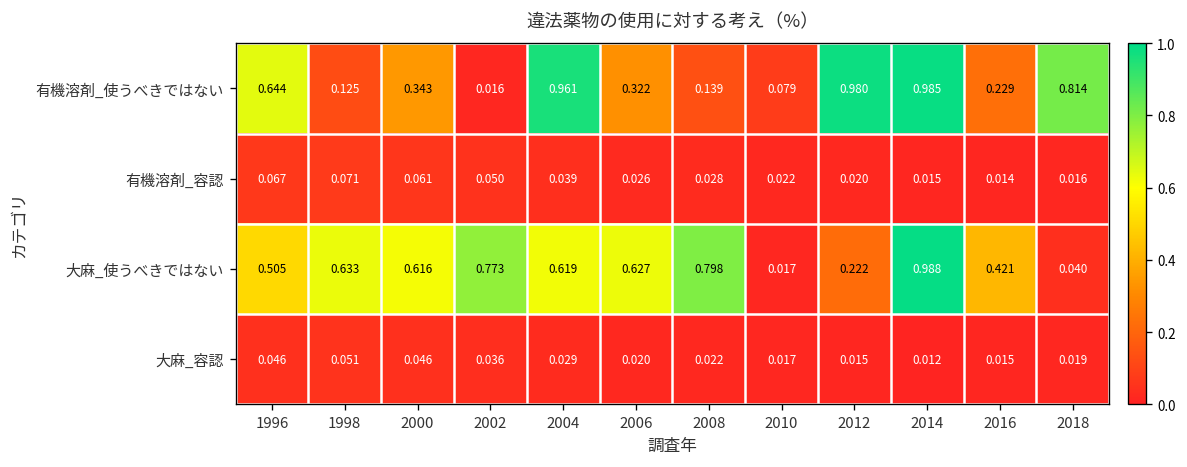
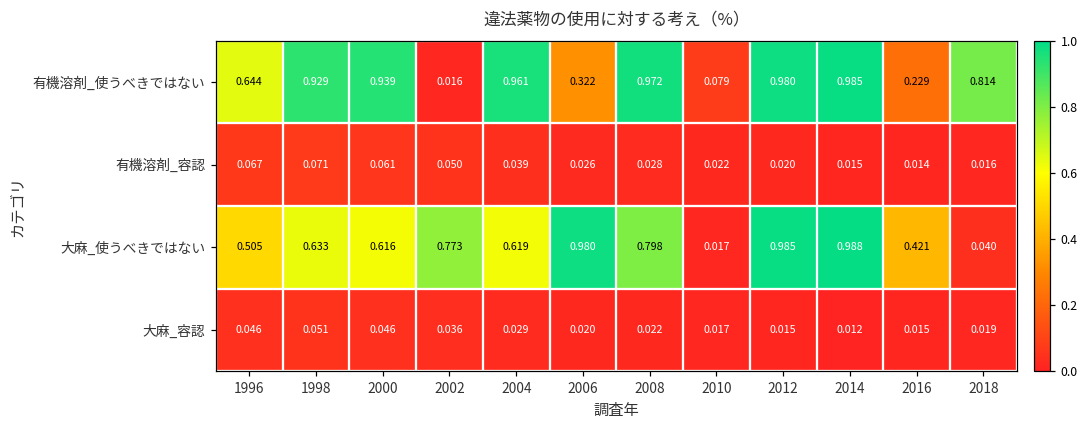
  {
    "有機溶剤_使うべきではない": {
      "1996": 0.644,
-     "1998": 0.125,
-     "2000": 0.343,
+     "1998": 0.929,
+     "2000": 0.939,
      "2002": 0.016,
      "2004": 0.961,
      "2006": 0.322,
-     "2008": 0.139,
+     "2008": 0.972,
      "2010": 0.079,
      "2012": 0.980,
      "2014": 0.985,
      "2016": 0.229,
      "2018": 0.814
    },
    "有機溶剤_容認": {
      "1996": 0.067,
      "1998": 0.071,
      "2000": 0.061,
      "2002": 0.050,
      "2004": 0.039,
      "2006": 0.026,
      "2008": 0.028,
      "2010": 0.022,
      "2012": 0.020,
      "2014": 0.015,
      "2016": 0.014,
      "2018": 0.016
    },
    "大麻_使うべきではない": {
      "1996": 0.505,
      "1998": 0.633,
      "2000": 0.616,
      "2002": 0.773,
      "2004": 0.619,
-     "2006": 0.627,
+     "2006": 0.980,
      "2008": 0.798,
      "2010": 0.017,
-     "2012": 0.222,
+     "2012": 0.985,
      "2014": 0.988,
      "2016": 0.421,
      "2018": 0.040
    },
    "大麻_容認": {
      "1996": 0.046,
      "1998": 0.051,
      "2000": 0.046,
      "2002": 0.036,
      "2004": 0.029,
      "2006": 0.020,
      "2008": 0.022,
      "2010": 0.017,
      "2012": 0.015,
      "2014": 0.012,
      "2016": 0.015,
      "2018": 0.019
    }
  }
